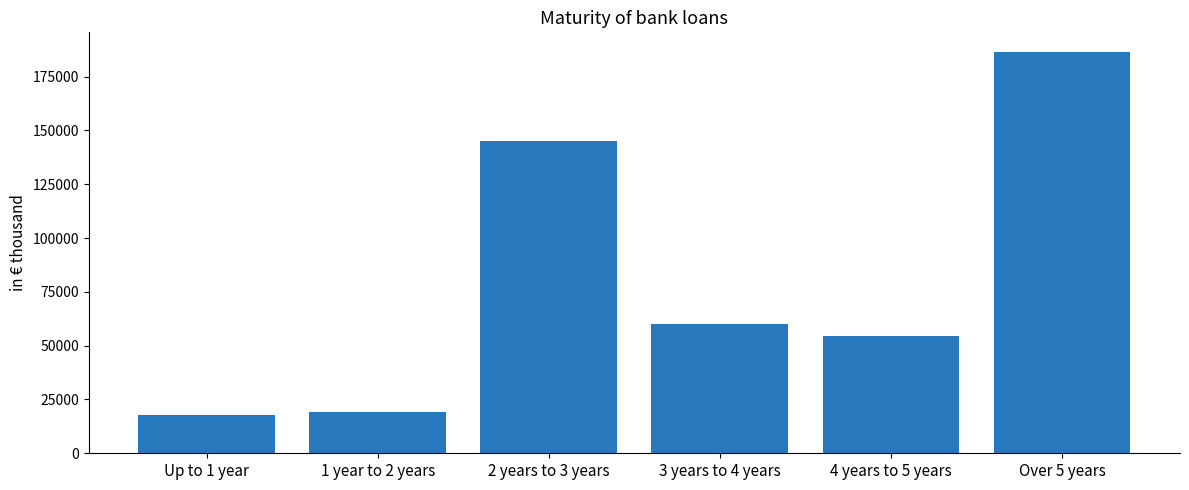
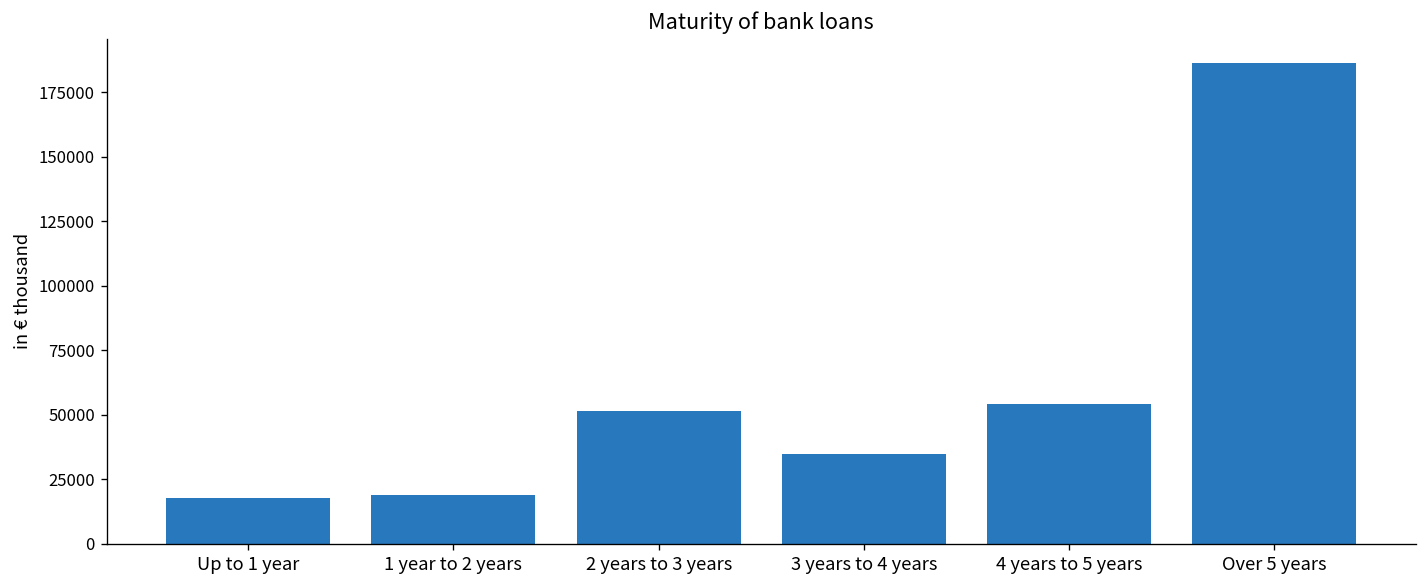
  {
    "Up to 1 year": 18000,
    "1 year to 2 years": 19000,
-   "2 years to 3 years": 145000,
-   "3 years to 4 years": 60000,
+   "2 years to 3 years": 52000,
+   "3 years to 4 years": 35000,
    "4 years to 5 years": 54000,
    "Over 5 years": 186000
  }
